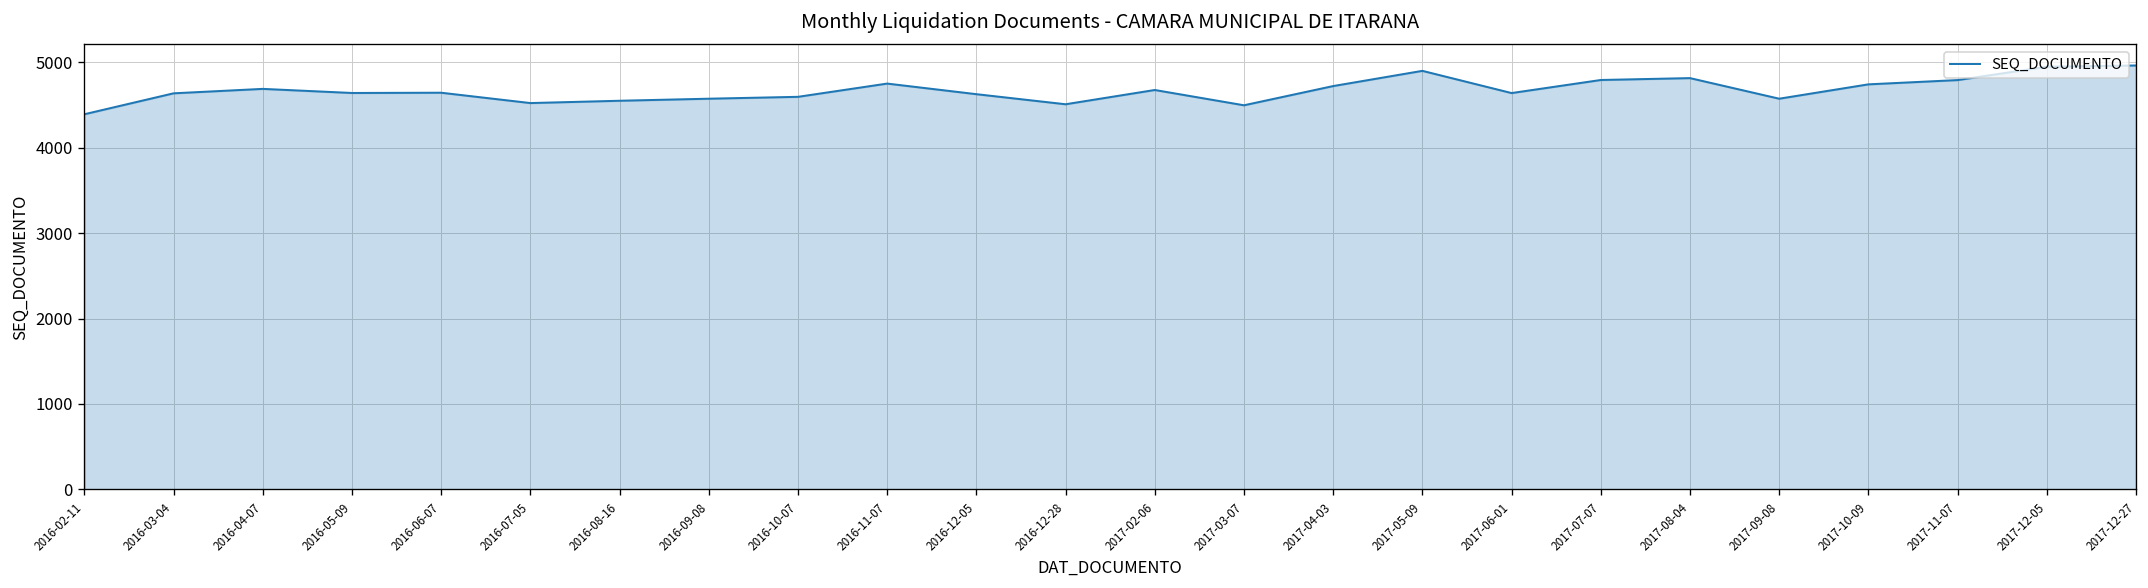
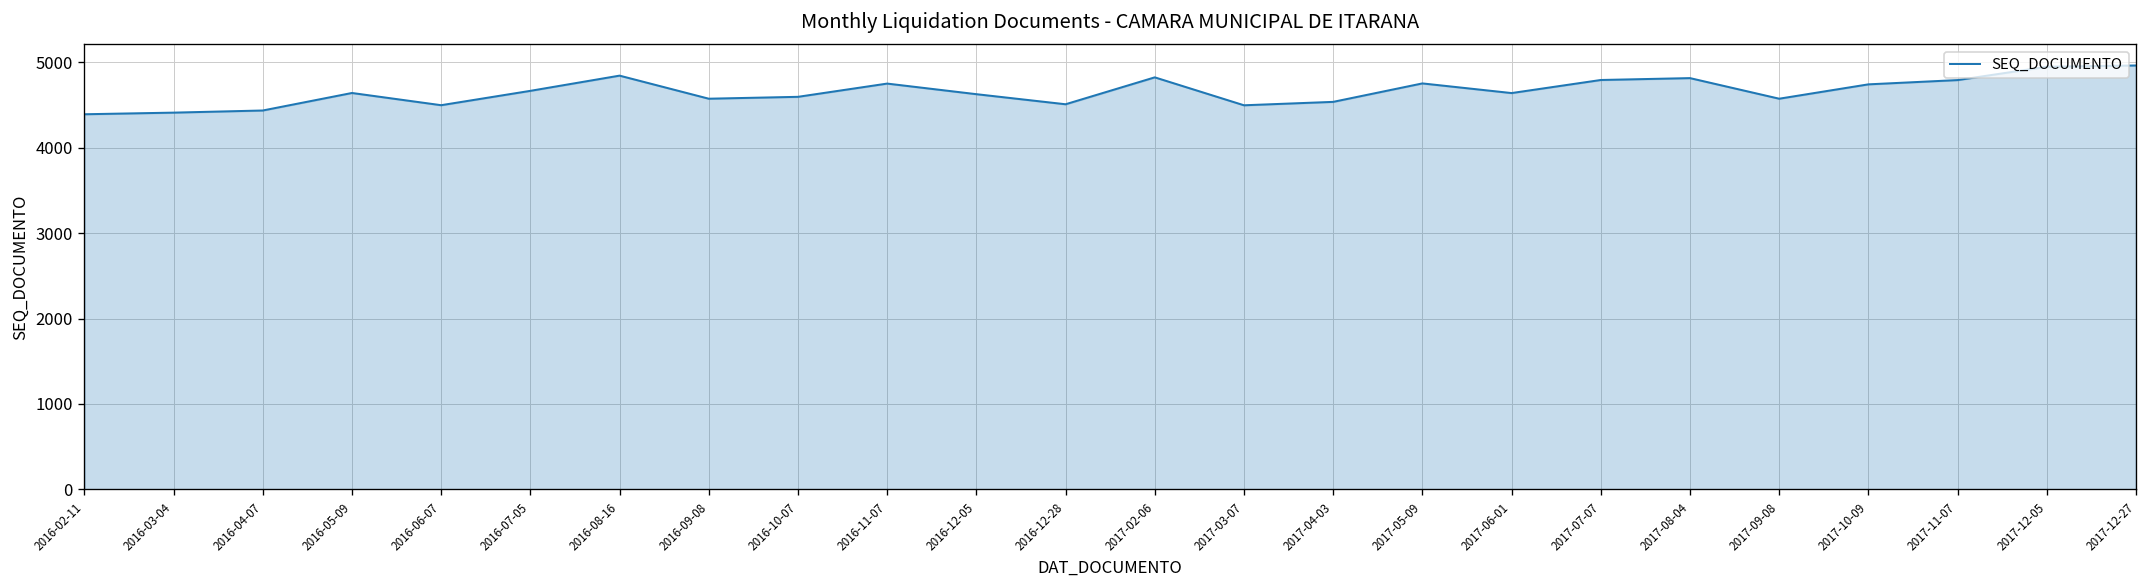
  {
    "2016-02-11": 4400,
-   "2016-03-04": 4600,
-   "2016-04-07": 4700,
+   "2016-03-04": 4400,
+   "2016-04-07": 4400,
    "2016-05-09": 4600,
-   "2016-06-07": 4600,
-   "2016-07-05": 4500,
-   "2016-08-16": 4500,
+   "2016-06-07": 4500,
+   "2016-07-05": 4700,
+   "2016-08-16": 4800,
    "2016-09-08": 4600,
    "2016-10-07": 4600,
    "2016-11-07": 4800,
    "2016-12-05": 4600,
    "2016-12-28": 4500,
-   "2017-02-06": 4700,
+   "2017-02-06": 4800,
    "2017-03-07": 4500,
-   "2017-04-03": 4700,
-   "2017-05-09": 4900,
+   "2017-04-03": 4500,
+   "2017-05-09": 4800,
    "2017-06-01": 4600,
    "2017-07-07": 4800,
    "2017-08-04": 4800,
    "2017-09-08": 4600,
    "2017-10-09": 4700,
    "2017-11-07": 4800,
    "2017-12-27": 5000
  }
